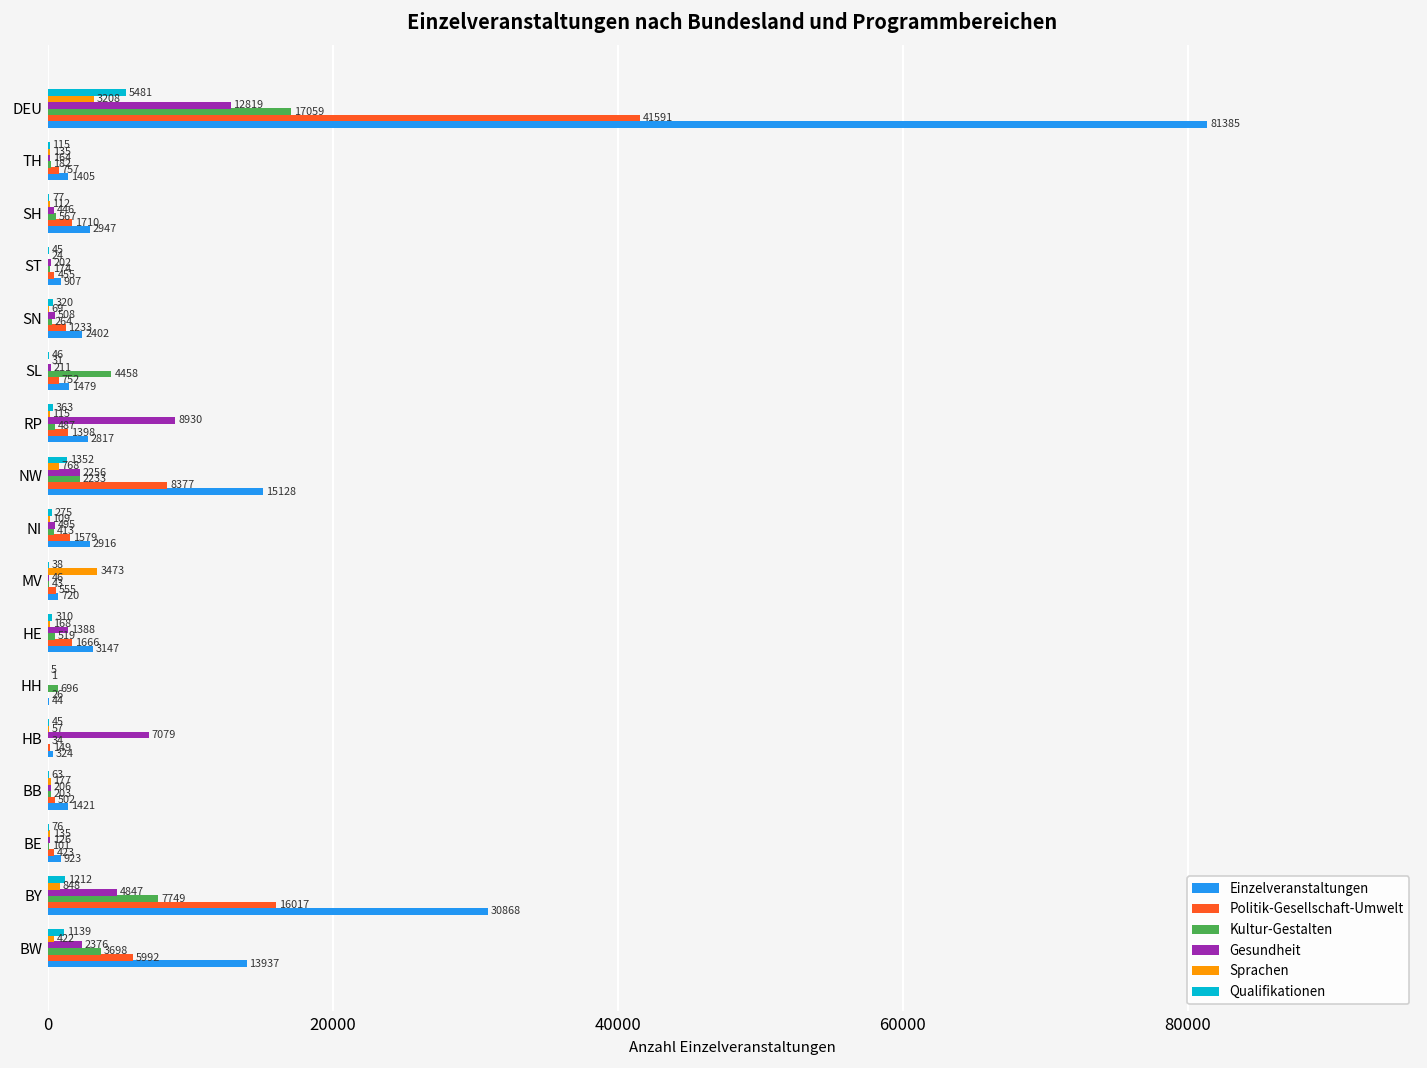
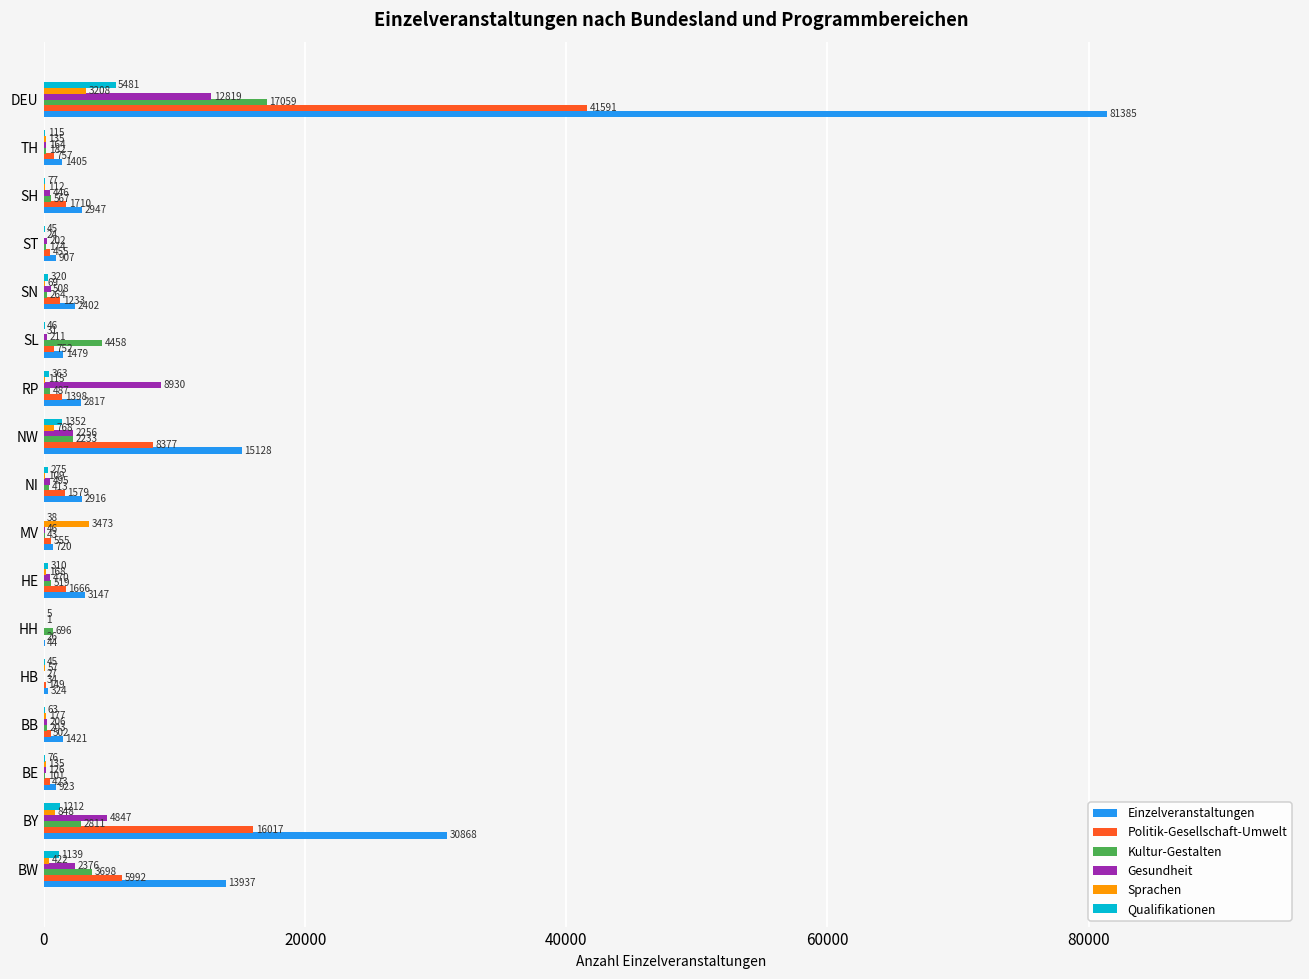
  {
    "Politik-Gesellschaft-Umwelt": {
      "DEU": 41591,
      "SH": 1710,
      "SN": 1233,
      "RP": 1398,
      "NW": 8377,
      "NI": 1579,
      "HE": 1666,
      "BY": 16017,
      "BW": 5992
    },
    "Kultur-Gestalten": {
      "DEU": 17059,
      "SL": 4458,
      "RP": 487,
      "HE": 519,
      "HH": 696,
-     "BY": 7749,
+     "BY": 2811,
      "BW": 3698
    },
    "Gesundheit": {
      "DEU": 12819,
      "RP": 8930,
-     "HE": 1388,
-     "HB": 7079,
+     "HE": 470,
+     "HB": 27,
      "BY": 4847,
      "BW": 2376
    },
    "Sprachen": {
      "DEU": 3208,
      "MV": 3473
    }
  }
